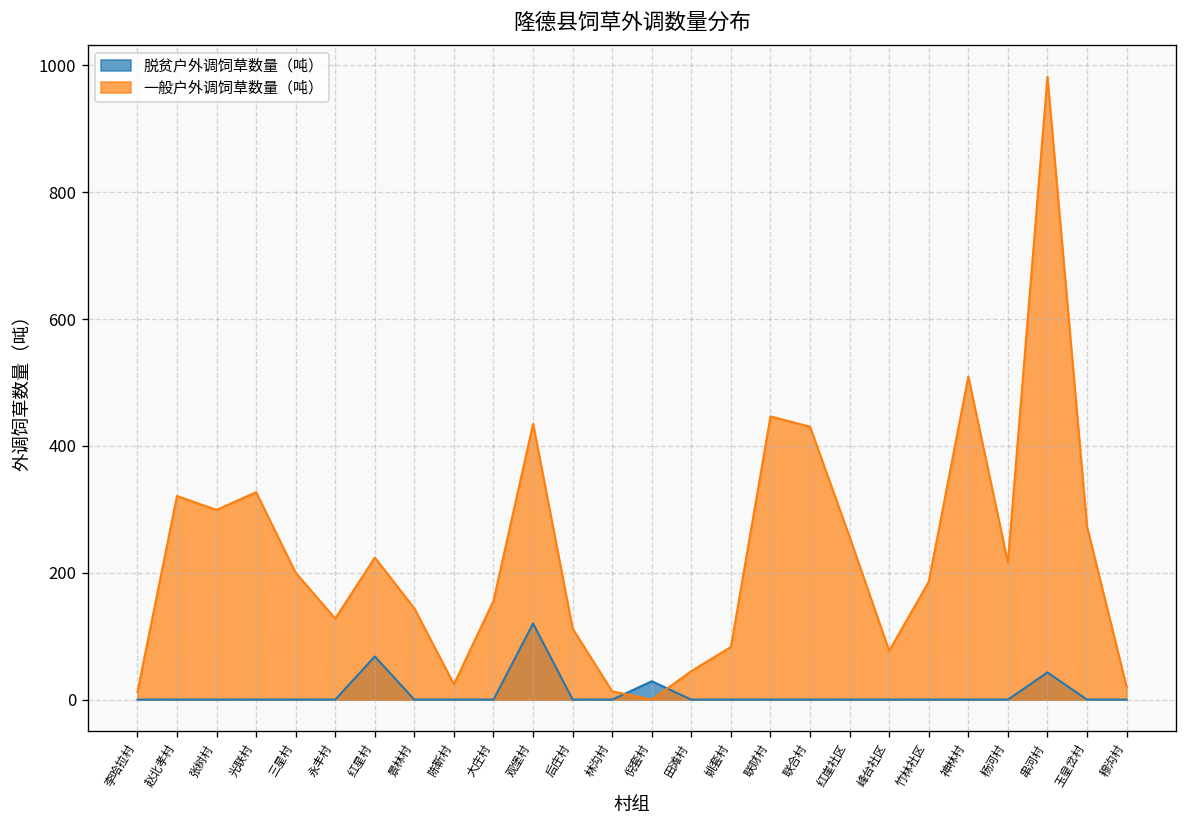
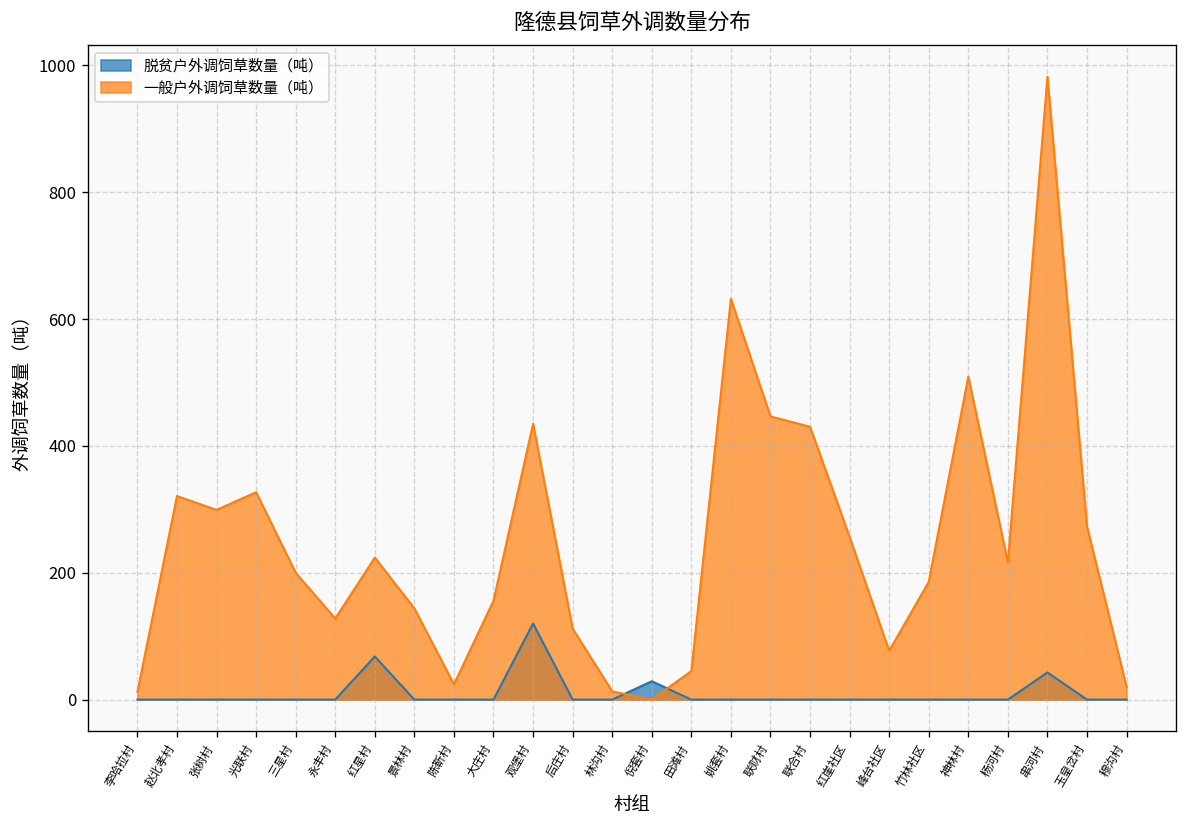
  {
    "脱贫户外调饲草数量（吨）": {
      "李哈拉村": 0,
      "赵北孝村": 0,
      "张树村": 0,
      "光联村": 0,
      "三星村": 0,
      "永丰村": 0,
      "红星村": 70,
      "景林村": 0,
      "陈靳村": 0,
      "大庄村": 0,
      "观堡村": 120,
      "后庄村": 0,
      "林沟村": 0,
      "倪套村": 30,
      "田滩村": 0,
      "姚套村": 0,
      "联财村": 0,
      "联合村": 0,
      "红崖社区": 0,
      "峰台社区": 0,
      "竹林社区": 0,
      "神林村": 0,
      "杨河村": 0,
      "串河村": 40,
      "玉皇岔村": 0,
      "穆沟村": 0
    },
    "一般户外调饲草数量（吨）": {
      "李哈拉村": 10,
      "赵北孝村": 320,
      "张树村": 300,
      "光联村": 330,
      "三星村": 200,
      "永丰村": 130,
      "红星村": 220,
      "景林村": 140,
      "陈靳村": 20,
      "大庄村": 160,
      "观堡村": 440,
      "后庄村": 110,
      "林沟村": 10,
      "倪套村": 0,
      "田滩村": 50,
-     "姚套村": 80,
+     "姚套村": 630,
      "联财村": 450,
      "联合村": 430,
      "红崖社区": 260,
      "峰台社区": 80,
      "竹林社区": 190,
      "神林村": 510,
      "杨河村": 220,
      "串河村": 980,
      "玉皇岔村": 270,
      "穆沟村": 20
    }
  }
